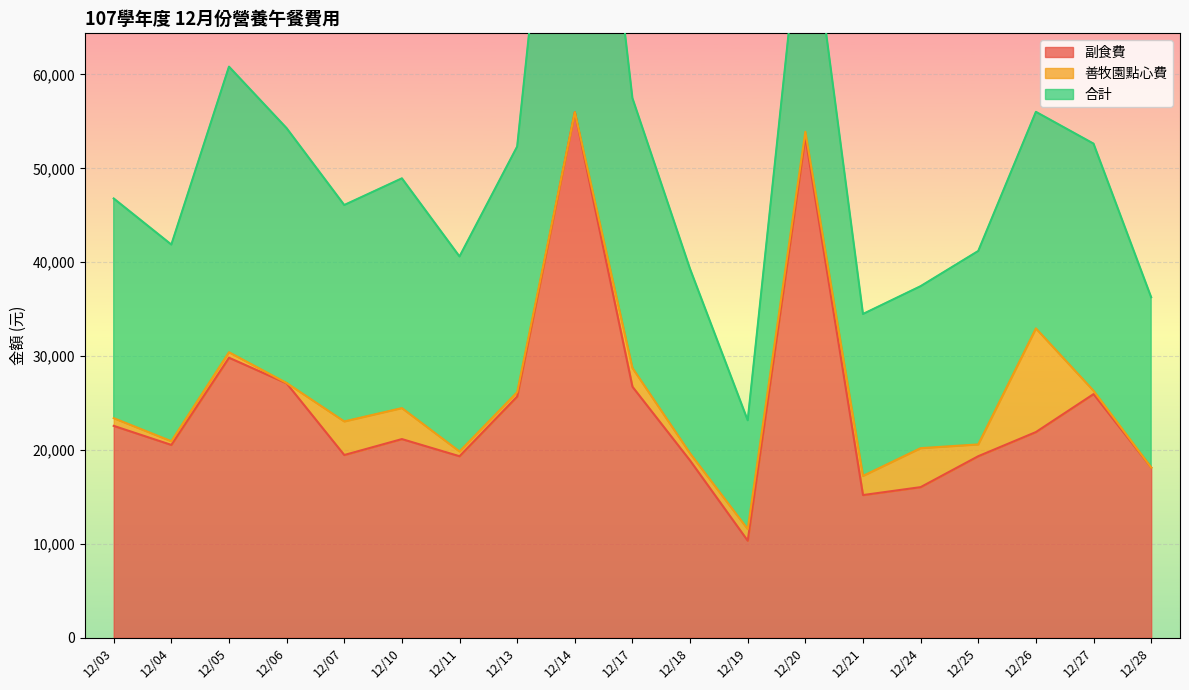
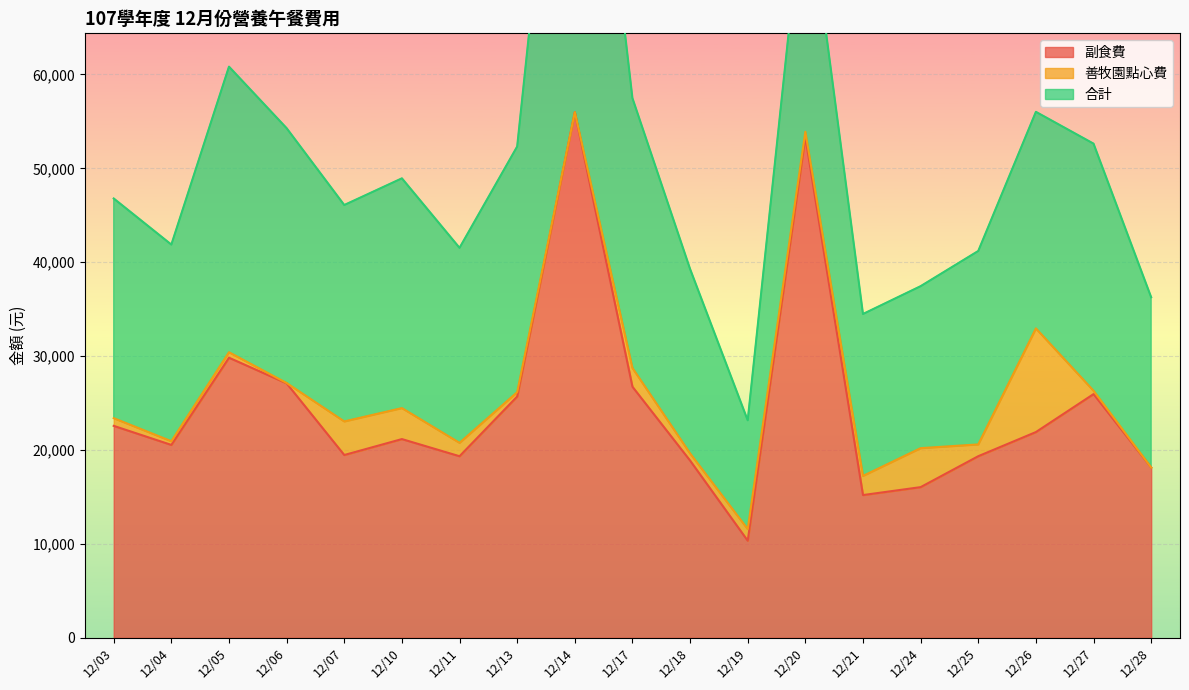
  {
    "副食費": {
      "12/03": "23,000",
      "12/04": "21,000",
      "12/05": "30,000",
      "12/07": "19,000",
      "12/10": "21,000",
      "12/11": "19,000",
      "12/13": "26,000",
      "12/17": "27,000",
      "12/18": "19,000",
      "12/19": "10,000",
      "12/20": "53,000",
      "12/21": "15,000",
      "12/24": "16,000",
      "12/25": "19,000",
      "12/26": "22,000",
      "12/27": "26,000"
    },
    "善牧園點心費": {
      "12/03": "1,000",
      "12/04": "0",
      "12/05": "1,000",
      "12/07": "4,000",
      "12/10": "3,000",
-     "12/11": "500",
+     "12/11": "1,400",
      "12/13": "0",
      "12/17": "2,000",
      "12/18": "1,000",
      "12/19": "1,000",
      "12/20": "1,000",
      "12/21": "2,000",
      "12/24": "4,000",
      "12/25": "1,000",
      "12/26": "11,000",
      "12/27": "0"
    },
    "合計": {
      "12/03": "23,000",
      "12/04": "21,000",
      "12/05": "30,000",
      "12/06": "27,000",
      "12/07": "23,000",
      "12/10": "24,000",
      "12/11": "21,000",
      "12/13": "26,000",
      "12/17": "29,000",
      "12/18": "20,000",
      "12/19": "12,000",
      "12/21": "17,000",
      "12/24": "17,000",
      "12/25": "21,000",
      "12/26": "23,000",
      "12/27": "26,000",
      "12/28": "18,000"
    }
  }
